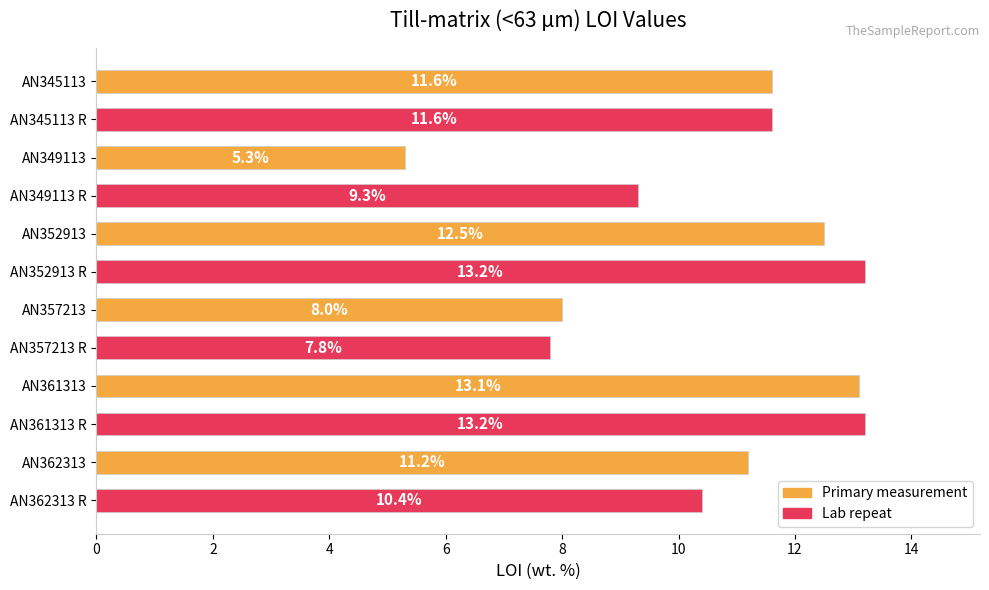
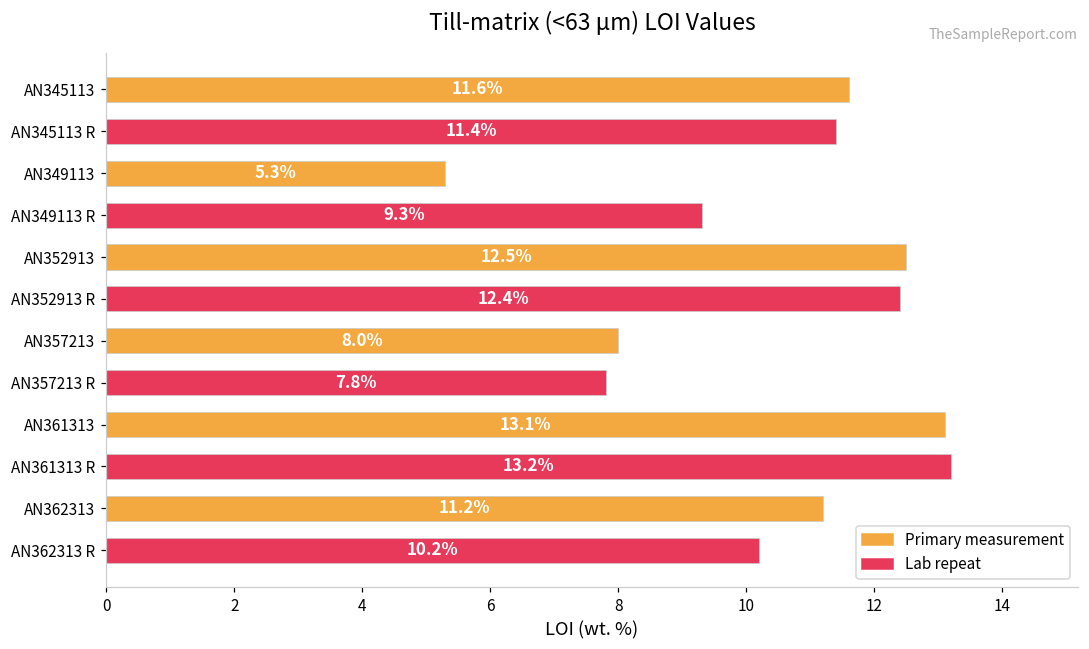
  {
    "AN345113": "11.6%",
-   "AN345113 R": "11.6%",
+   "AN345113 R": "11.4%",
    "AN349113": "5.3%",
    "AN349113 R": "9.3%",
    "AN352913": "12.5%",
-   "AN352913 R": "13.2%",
+   "AN352913 R": "12.4%",
    "AN357213": "8.0%",
    "AN357213 R": "7.8%",
    "AN361313": "13.1%",
    "AN361313 R": "13.2%",
    "AN362313": "11.2%",
-   "AN362313 R": "10.4%"
+   "AN362313 R": "10.2%"
  }
